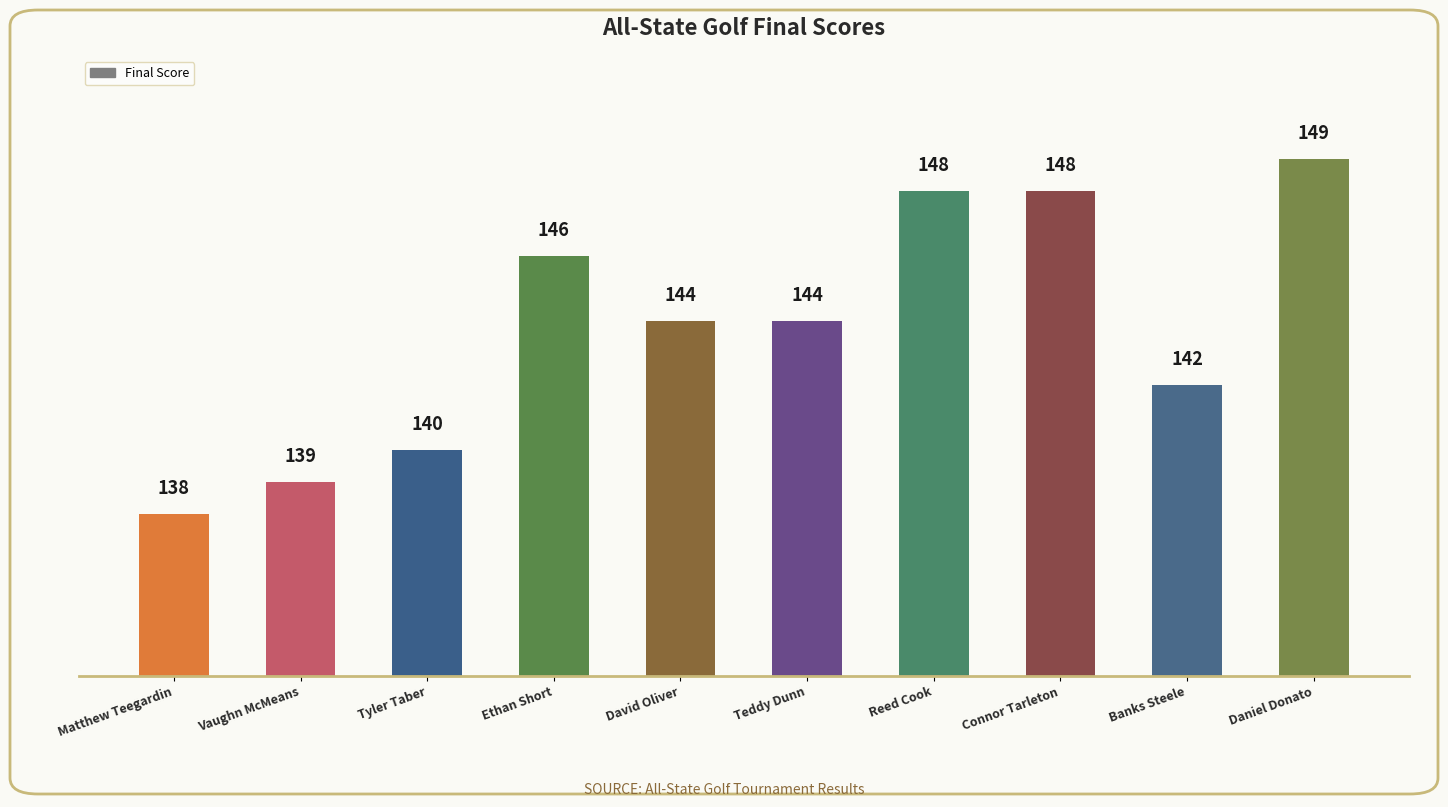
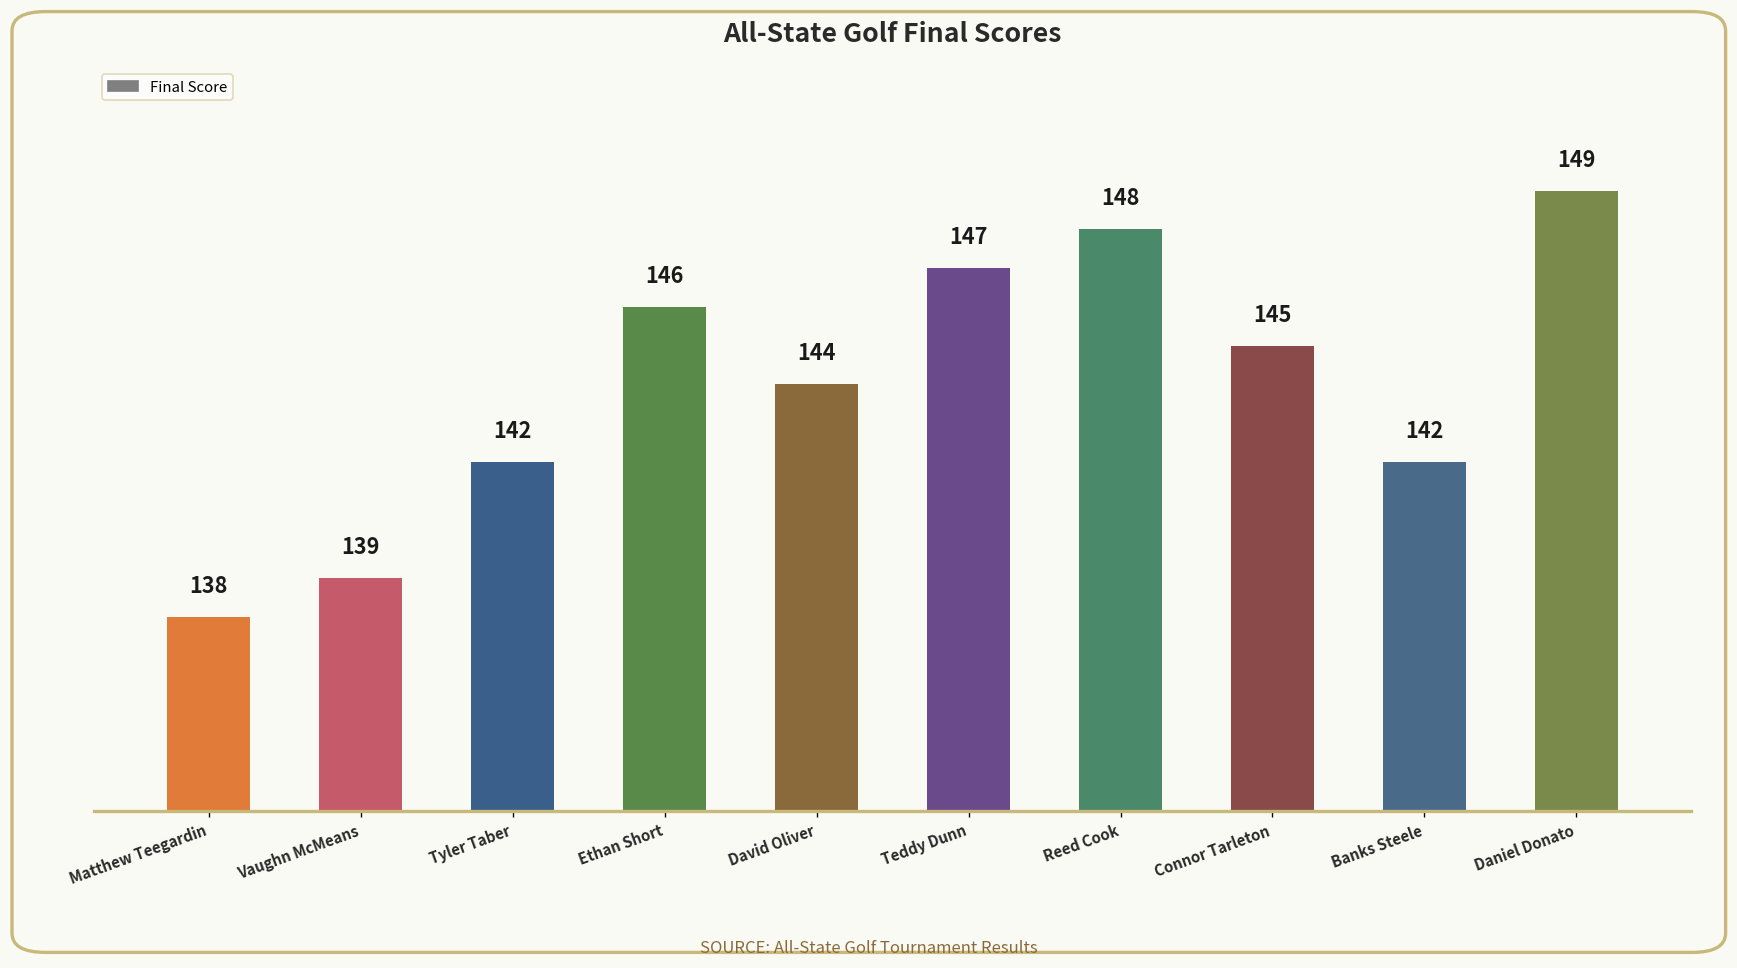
  {
-   "Tyler Taber": 140,
-   "Teddy Dunn": 144,
-   "Connor Tarleton": 148
+   "Tyler Taber": 142,
+   "Teddy Dunn": 147,
+   "Connor Tarleton": 145
  }
